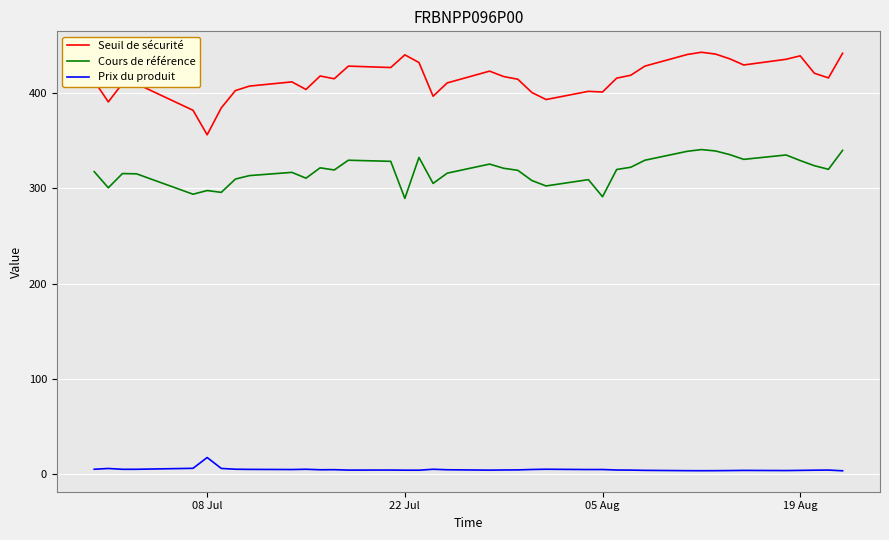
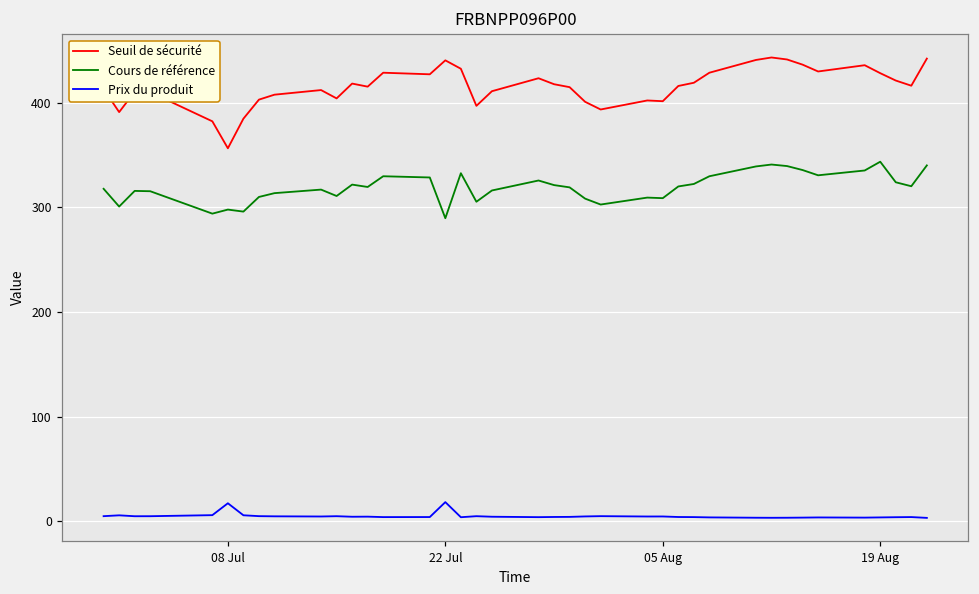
  {
    "Seuil de sécurité": {
      "08 Jul": 360,
      "22 Jul": 440,
      "05 Aug": 400,
-     "19 Aug": 440
+     "19 Aug": 430
    },
    "Cours de référence": {
      "08 Jul": 300,
      "22 Jul": 290,
-     "05 Aug": 290,
-     "19 Aug": 330
+     "05 Aug": 310,
+     "19 Aug": 340
    },
    "Prix du produit": {
      "08 Jul": 20,
-     "22 Jul": 0,
+     "22 Jul": 20,
      "05 Aug": 0,
      "19 Aug": 0
    }
  }
